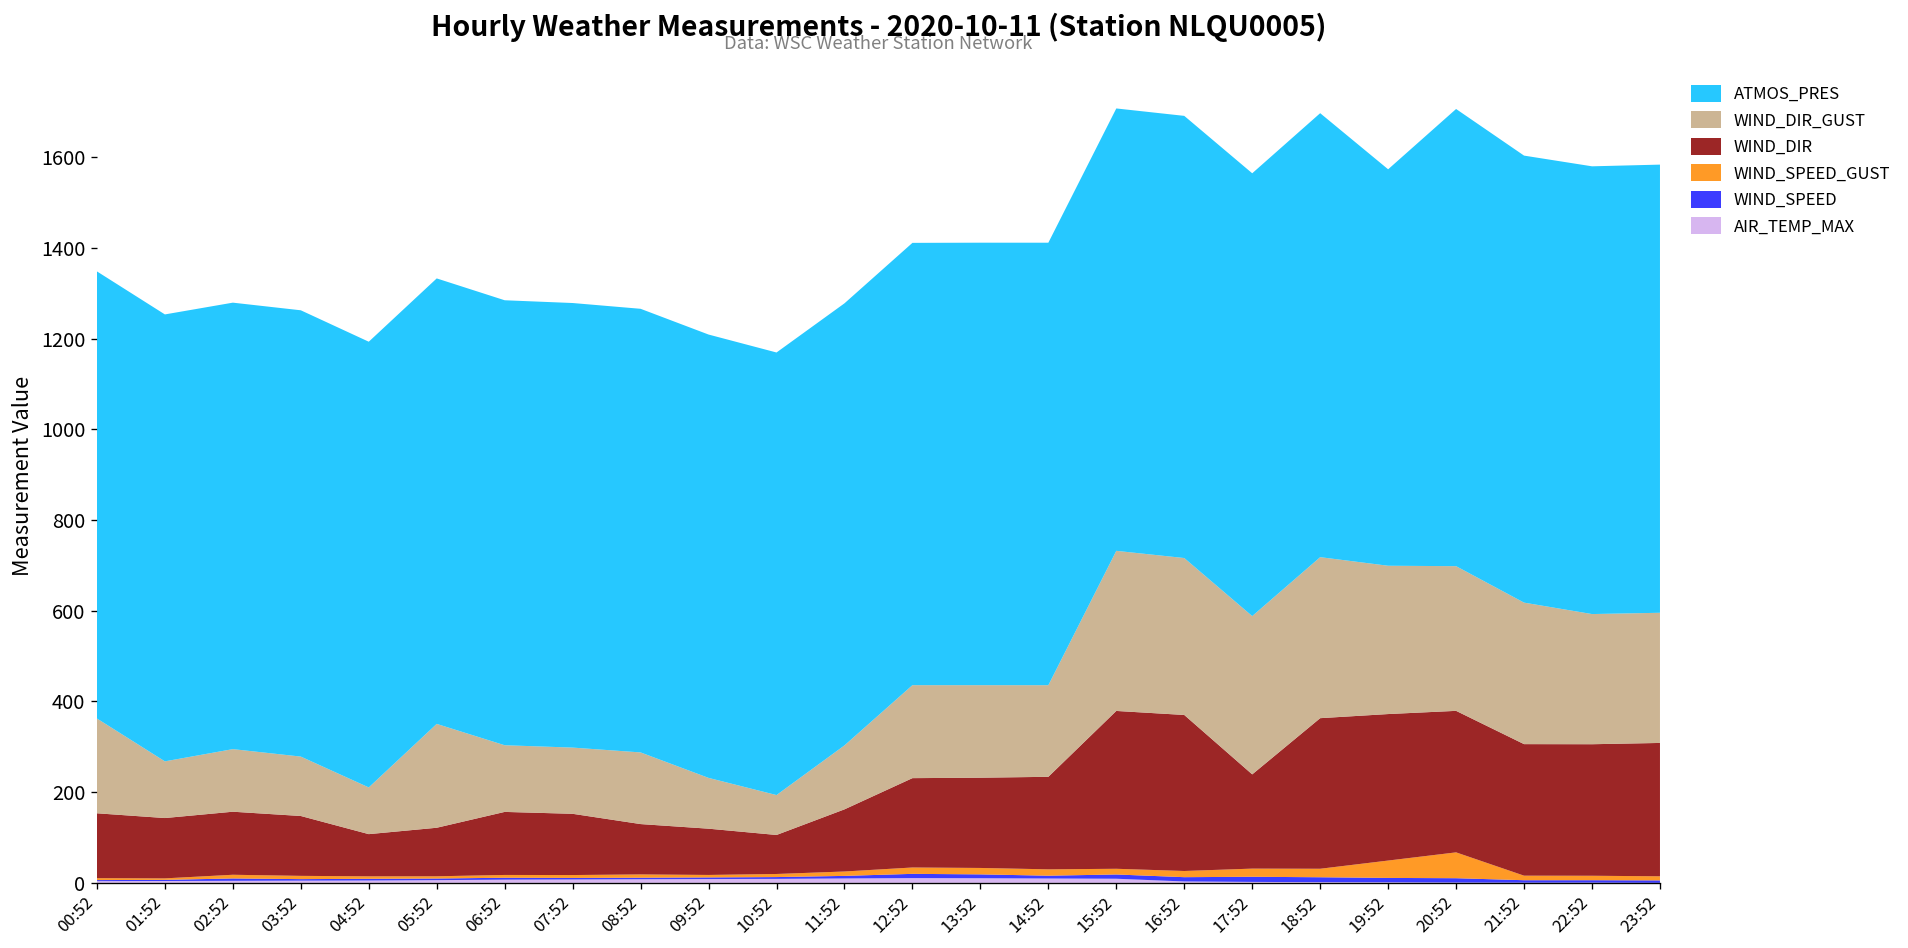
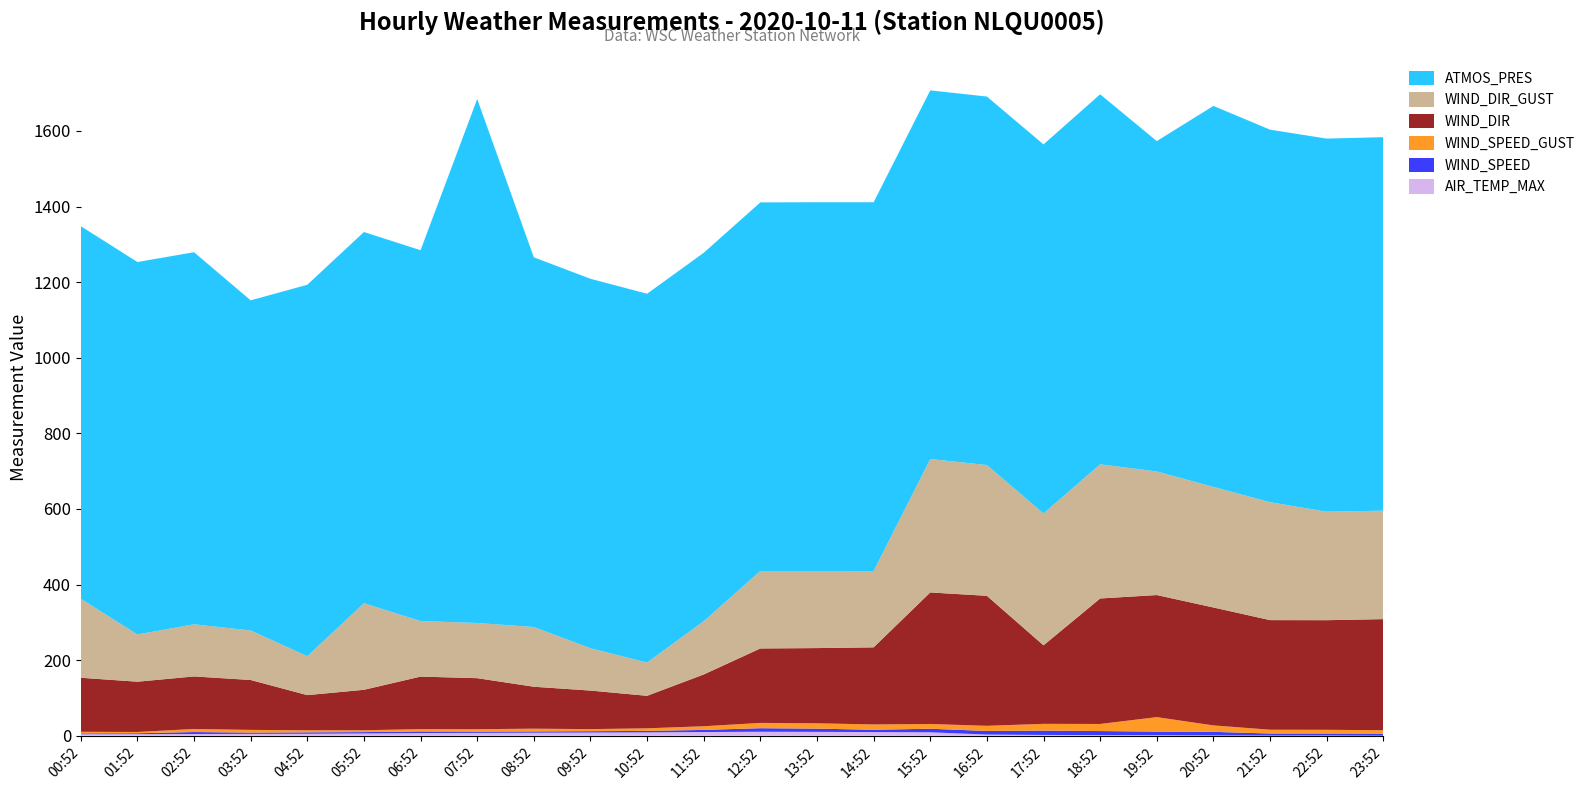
  {
    "AIR_TEMP_MAX": {
      "12:52": 10,
      "13:52": 10,
      "15:52": 10
    },
    "WIND_SPEED": {
      "12:52": 10,
      "13:52": 10,
      "15:52": 10,
      "16:52": 10,
      "17:52": 10,
      "18:52": 10,
      "19:52": 10,
      "20:52": 10
    },
    "WIND_SPEED_GUST": {
      "02:52": 10,
      "03:52": 10,
      "08:52": 10,
      "10:52": 10,
      "11:52": 10,
      "12:52": 10,
      "13:52": 10,
      "14:52": 10,
      "15:52": 10,
      "16:52": 10,
      "17:52": 20,
      "18:52": 20,
      "19:52": 40,
-     "20:52": 60,
+     "20:52": 20,
      "21:52": 10,
      "22:52": 10,
      "23:52": 10
    },
    "WIND_DIR": {
      "00:52": 140,
      "01:52": 130,
      "02:52": 140,
      "03:52": 130,
      "04:52": 90,
      "05:52": 110,
      "06:52": 140,
      "07:52": 140,
      "08:52": 110,
      "09:52": 100,
      "10:52": 90,
      "11:52": 140,
      "12:52": 200,
      "13:52": 200,
      "14:52": 200,
      "15:52": 350,
      "16:52": 340,
      "17:52": 210,
      "18:52": 330,
      "19:52": 320,
      "20:52": 310,
      "21:52": 290,
      "22:52": 290,
      "23:52": 290
    },
    "WIND_DIR_GUST": {
      "00:52": 210,
      "01:52": 120,
      "02:52": 140,
      "03:52": 130,
      "04:52": 100,
      "05:52": 230,
      "06:52": 150,
      "07:52": 150,
      "08:52": 160,
      "09:52": 110,
      "10:52": 90,
      "11:52": 140,
      "12:52": 210,
      "13:52": 200,
      "14:52": 200,
      "15:52": 350,
      "16:52": 350,
      "17:52": 350,
      "18:52": 360,
      "19:52": 330,
      "20:52": 320,
      "21:52": 310,
      "22:52": 290,
      "23:52": 290
    },
    "ATMOS_PRES": {
      "00:52": 990,
      "01:52": 990,
      "02:52": 980,
-     "03:52": 980,
+     "03:52": 870,
      "04:52": 980,
      "05:52": 980,
      "06:52": 980,
-     "07:52": 980,
+     "07:52": 1390,
      "08:52": 980,
      "09:52": 980,
      "10:52": 980,
      "11:52": 970,
      "12:52": 980,
      "13:52": 980,
      "14:52": 980,
      "15:52": 980,
      "16:52": 970,
      "17:52": 980,
      "18:52": 980,
      "19:52": 870,
      "20:52": 1010,
      "21:52": 990,
      "22:52": 990,
      "23:52": 990
    }
  }
